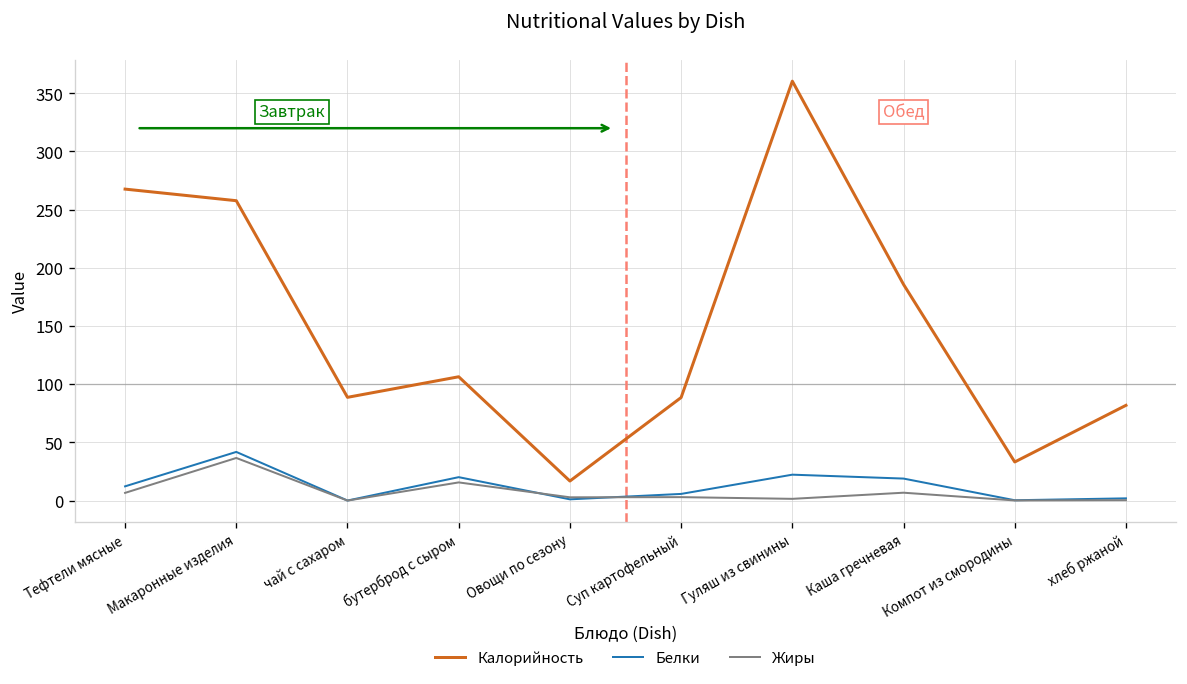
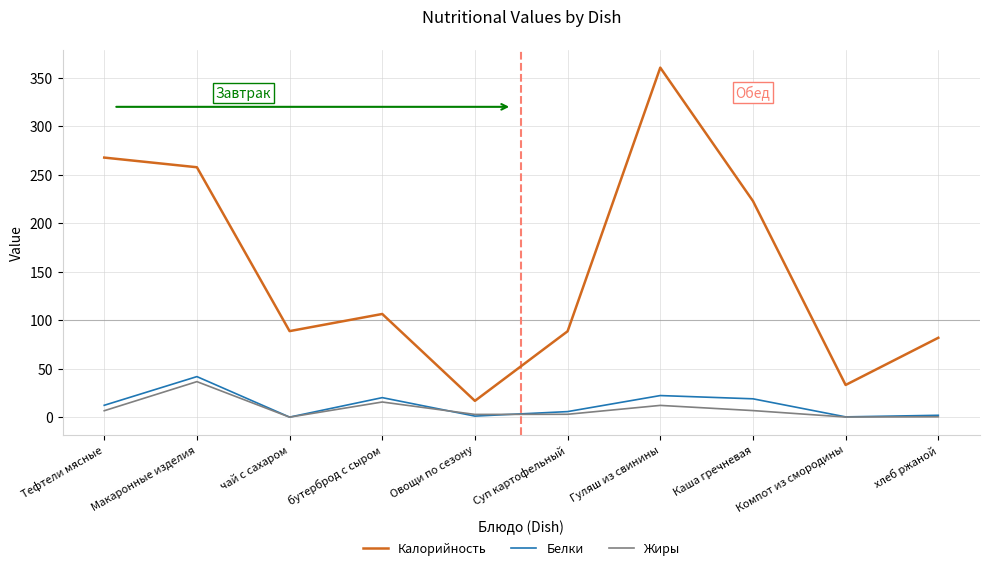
  {
    "Калорийность": {
      "Тефтели мясные": 270,
      "Макаронные изделия": 260,
      "чай с сахаром": 90,
      "бутерброд с сыром": 110,
      "Овощи по сезону": 20,
      "Суп картофельный": 90,
      "Гуляш из свинины": 360,
-     "Каша гречневая": 190,
+     "Каша гречневая": 220,
      "Компот из смородины": 30,
      "хлеб ржаной": 80
    },
    "Белки": {
      "Тефтели мясные": 10,
      "Макаронные изделия": 40,
      "бутерброд с сыром": 20,
      "Суп картофельный": 10,
      "Гуляш из свинины": 20,
      "Каша гречневая": 20
    },
    "Жиры": {
      "Тефтели мясные": 10,
      "Макаронные изделия": 40,
      "бутерброд с сыром": 20,
      "Суп картофельный": 0,
-     "Гуляш из свинины": 0,
+     "Гуляш из свинины": 10,
      "Каша гречневая": 10
    }
  }
